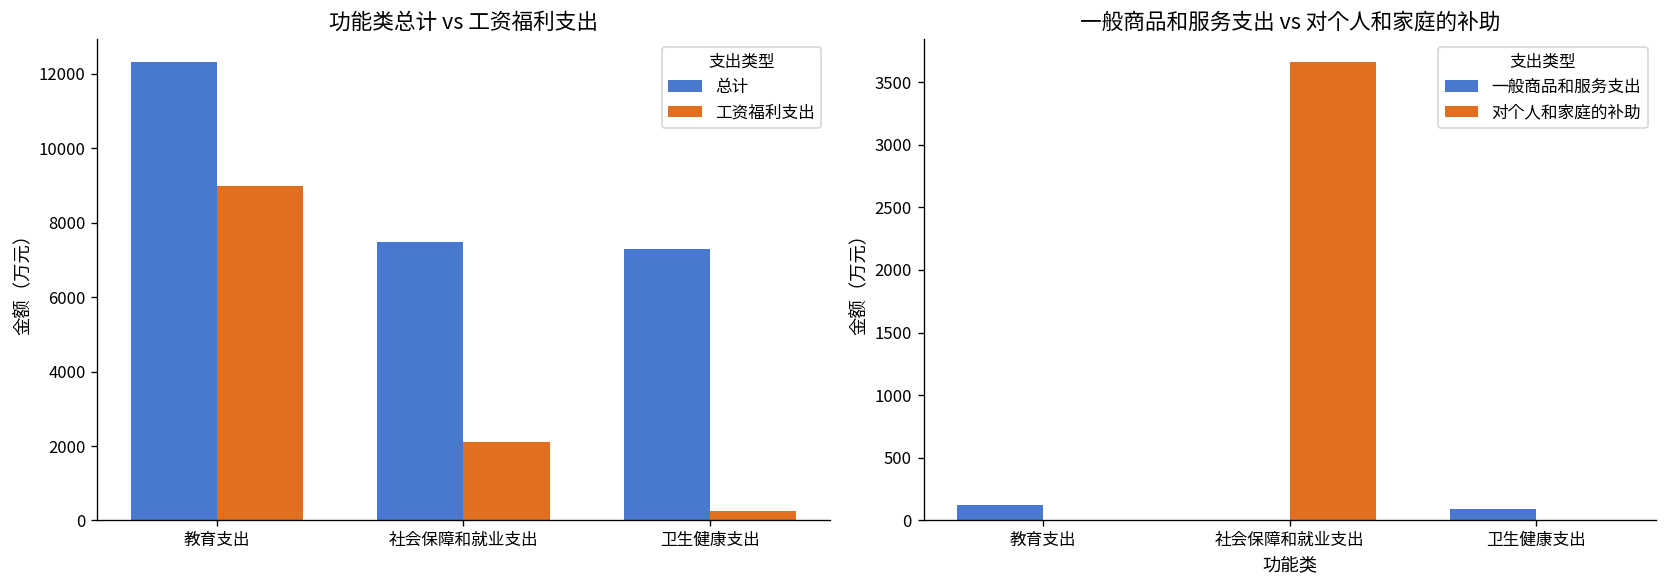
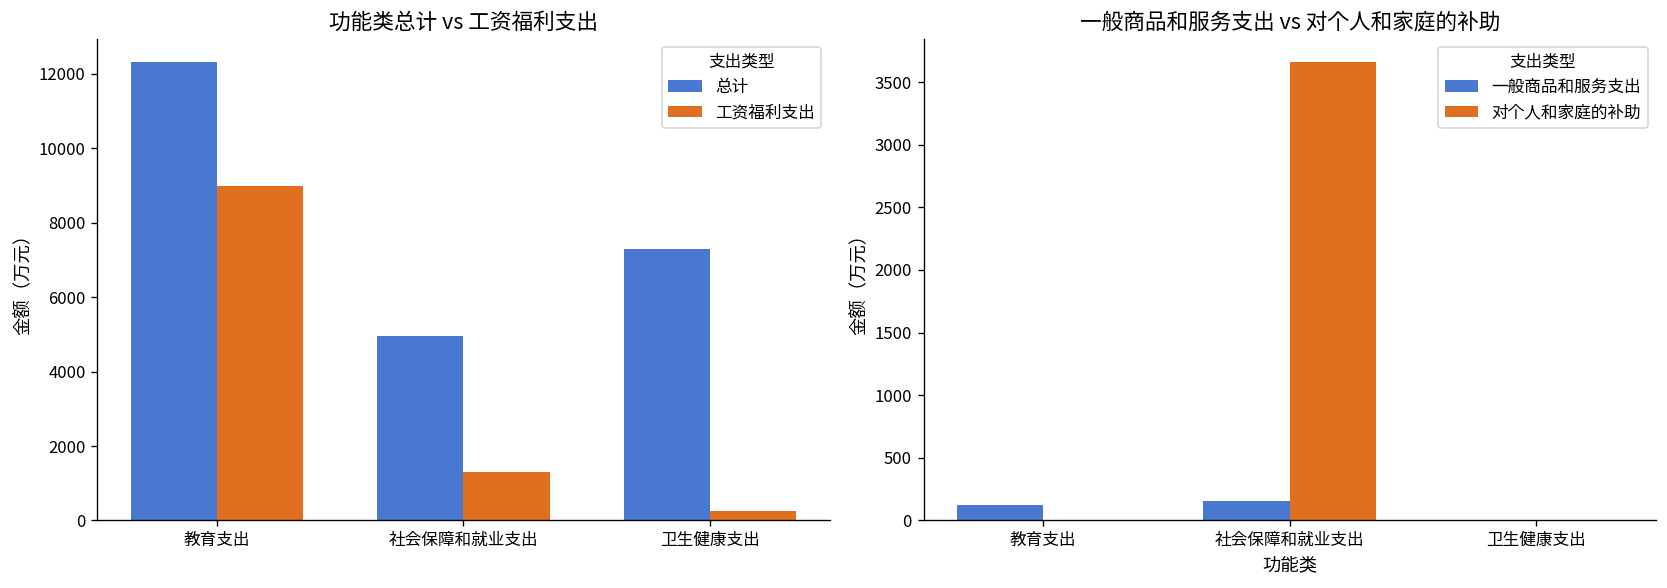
  {
    "功能类总计 vs 工资福利支出": {
      "总计": {
        "教育支出": 12300,
-       "社会保障和就业支出": 7500,
+       "社会保障和就业支出": 5000,
        "卫生健康支出": 7300
      },
      "工资福利支出": {
        "教育支出": 9000,
-       "社会保障和就业支出": 2100,
+       "社会保障和就业支出": 1300,
        "卫生健康支出": 300
      }
    },
    "一般商品和服务支出 vs 对个人和家庭的补助": {
      "一般商品和服务支出": {
        "教育支出": 120,
-       "社会保障和就业支出": 0,
-       "卫生健康支出": 100
+       "社会保障和就业支出": 160,
+       "卫生健康支出": 0
      },
      "对个人和家庭的补助": {
        "教育支出": 0,
        "社会保障和就业支出": 3660,
        "卫生健康支出": 0
      }
    }
  }
